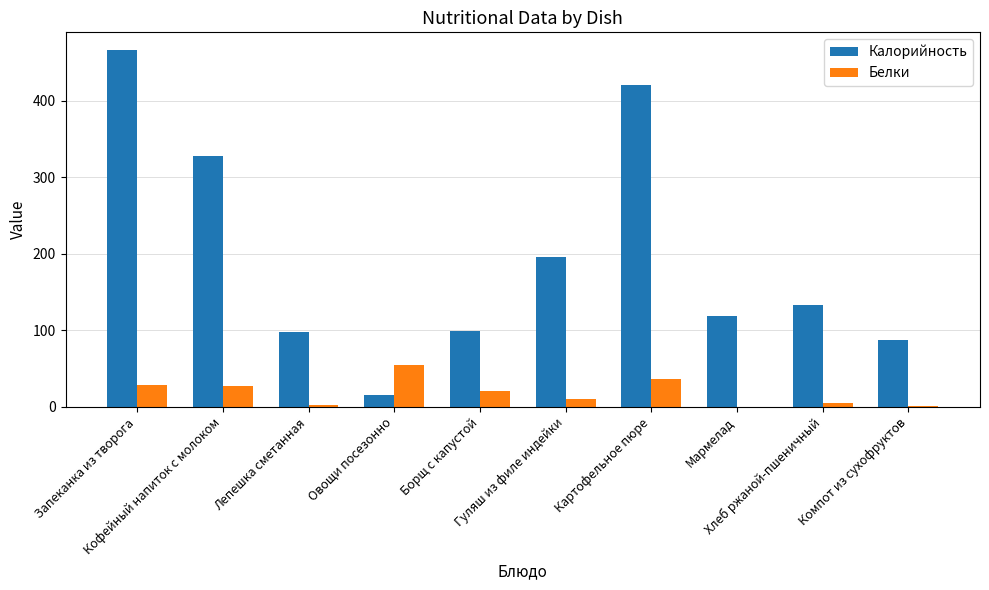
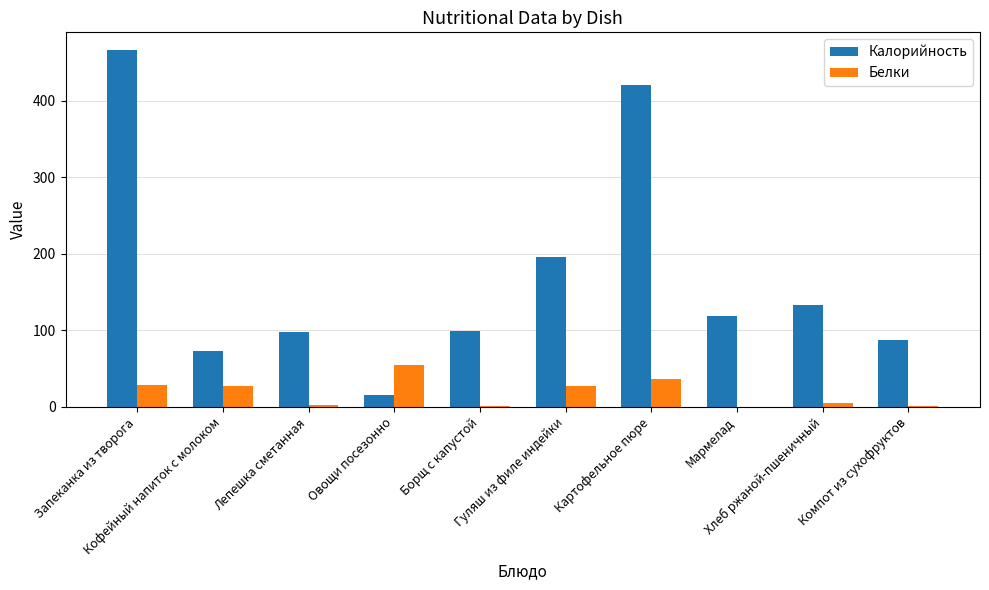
  {
    "Калорийность": {
      "Запеканка из творога": 470,
-     "Кофейный напиток с молоком": 330,
+     "Кофейный напиток с молоком": 70,
      "Лепешка сметанная": 100,
      "Овощи посезонно": 20,
      "Борщ с капустой": 100,
      "Гуляш из филе индейки": 200,
      "Картофельное пюре": 420,
      "Мармелад": 120,
      "Хлеб ржаной-пшеничный": 130,
      "Компот из сухофруктов": 90
    },
    "Белки": {
      "Запеканка из творога": 30,
      "Кофейный напиток с молоком": 30,
      "Овощи посезонно": 50,
-     "Борщ с капустой": 20,
-     "Гуляш из филе индейки": 10,
+     "Борщ с капустой": 0,
+     "Гуляш из филе индейки": 30,
      "Картофельное пюре": 40,
      "Хлеб ржаной-пшеничный": 0
    }
  }
